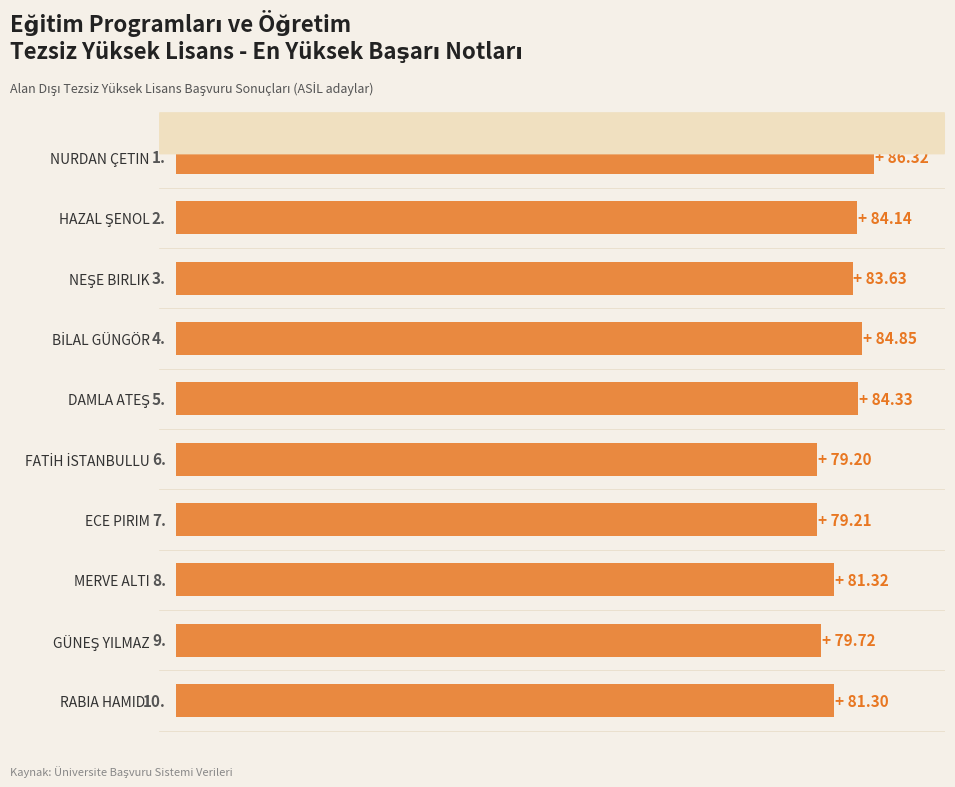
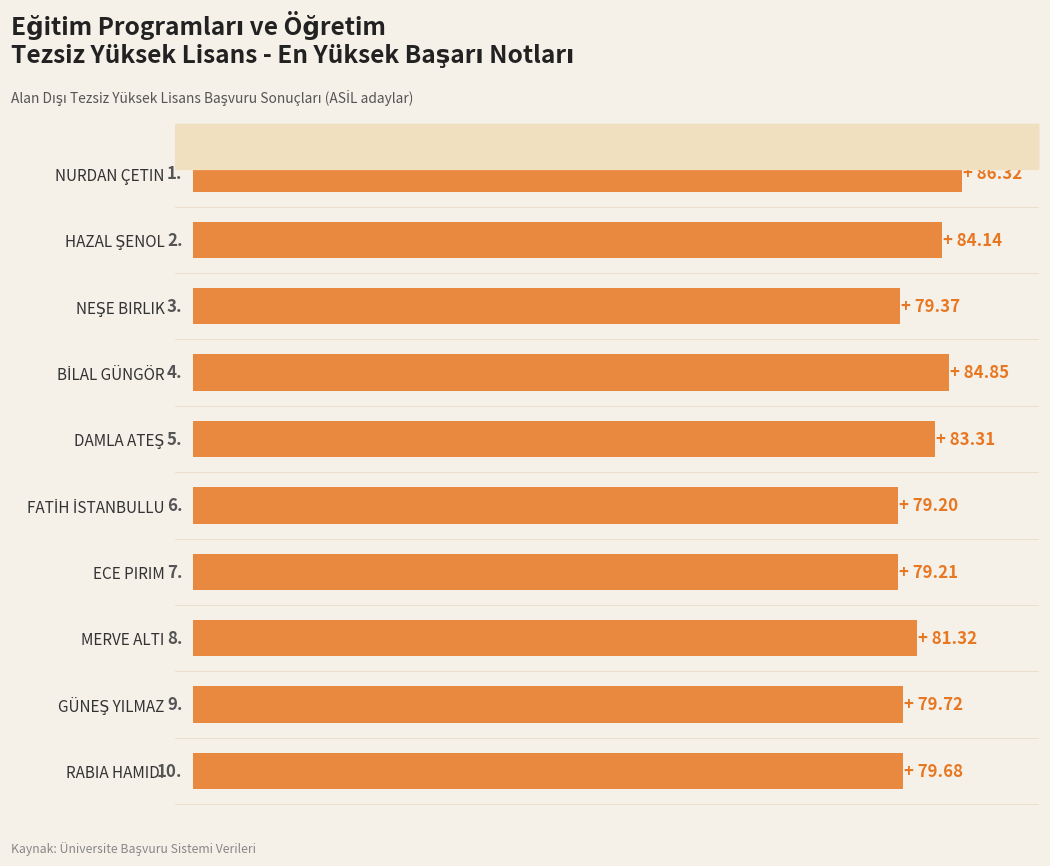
  {
    "HAZAL ŞENOL": 84.14,
-   "NEŞE BIRLIK": 83.63,
+   "NEŞE BIRLIK": 79.37,
    "BİLAL GÜNGÖR": 84.85,
-   "DAMLA ATEŞ": 84.33,
+   "DAMLA ATEŞ": 83.31,
    "FATİH İSTANBULLU": 79.20,
    "ECE PIRIM": 79.21,
    "MERVE ALTI": 81.32,
    "GÜNEŞ YILMAZ": 79.72,
-   "RABIA HAMIDI": 81.30
+   "RABIA HAMIDI": 79.68
  }
